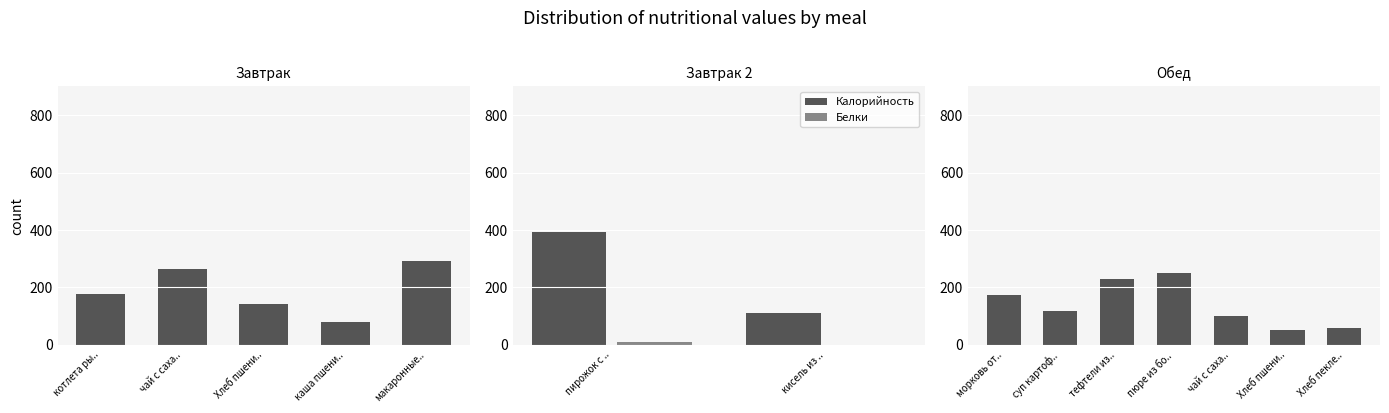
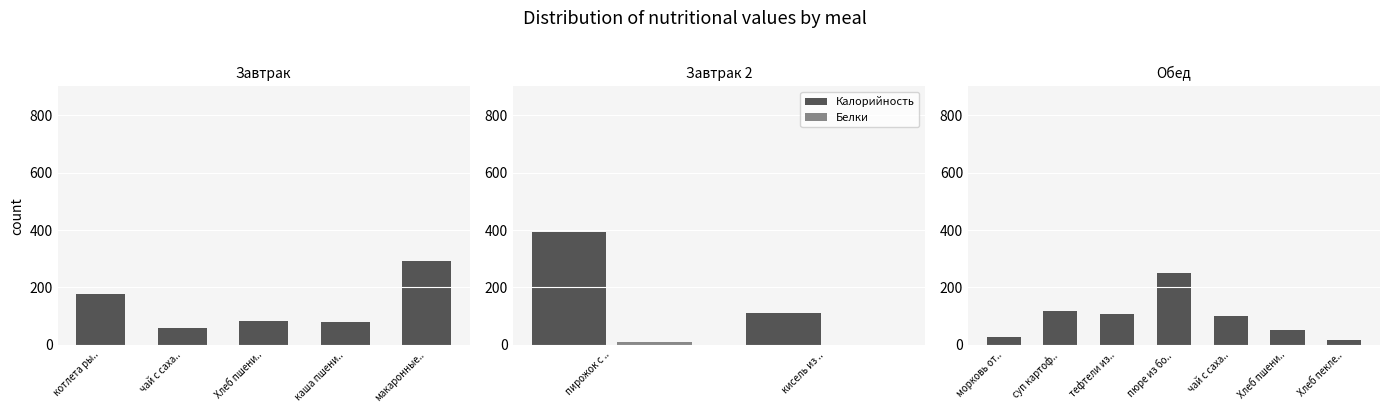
  {
    "Завтрак": {
      "котлета ры..": 180,
-     "чай с саха..": 270,
-     "Хлеб пшени..": 140,
+     "чай с саха..": 60,
+     "Хлеб пшени..": 80,
      "каша пшени..": 80,
      "макаронные..": 290
    },
    "Завтрак 2": {
      "Калорийность": {
        "пирожок с ..": 390,
        "кисель из ..": 110
      },
      "Белки": {
        "пирожок с ..": 10,
        "кисель из ..": 0
      }
    },
    "Обед": {
-     "морковь от..": 180,
+     "морковь от..": 30,
      "суп картоф..": 120,
-     "тефтели из..": 230,
+     "тефтели из..": 110,
      "пюре из бо..": 250,
      "чай с саха..": 100,
      "Хлеб пшени..": 50,
-     "Хлеб пекле..": 60
+     "Хлеб пекле..": 20
    }
  }
